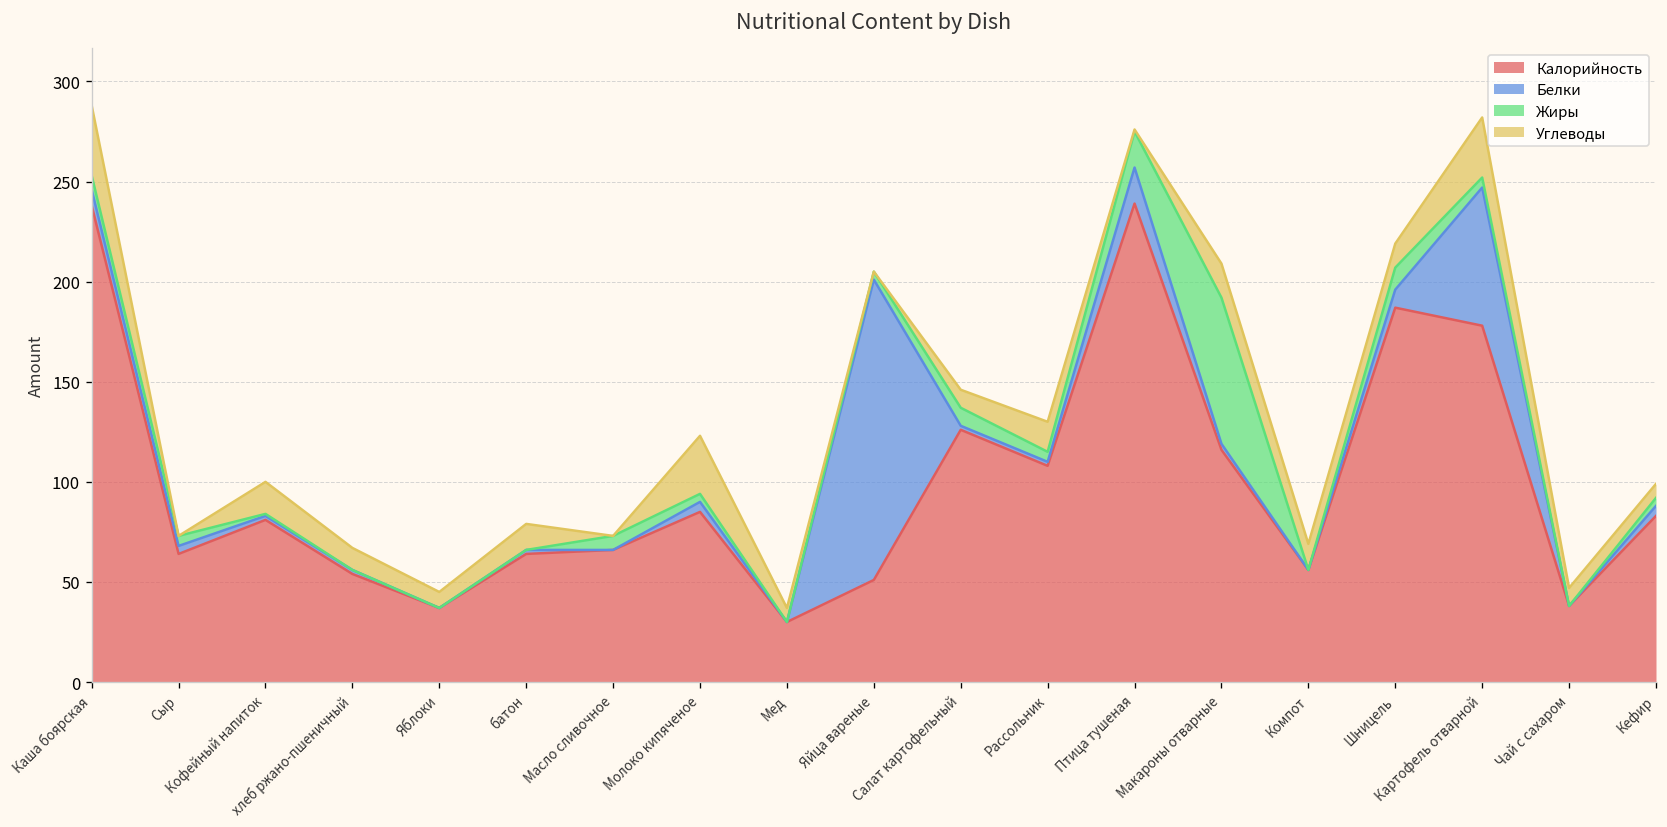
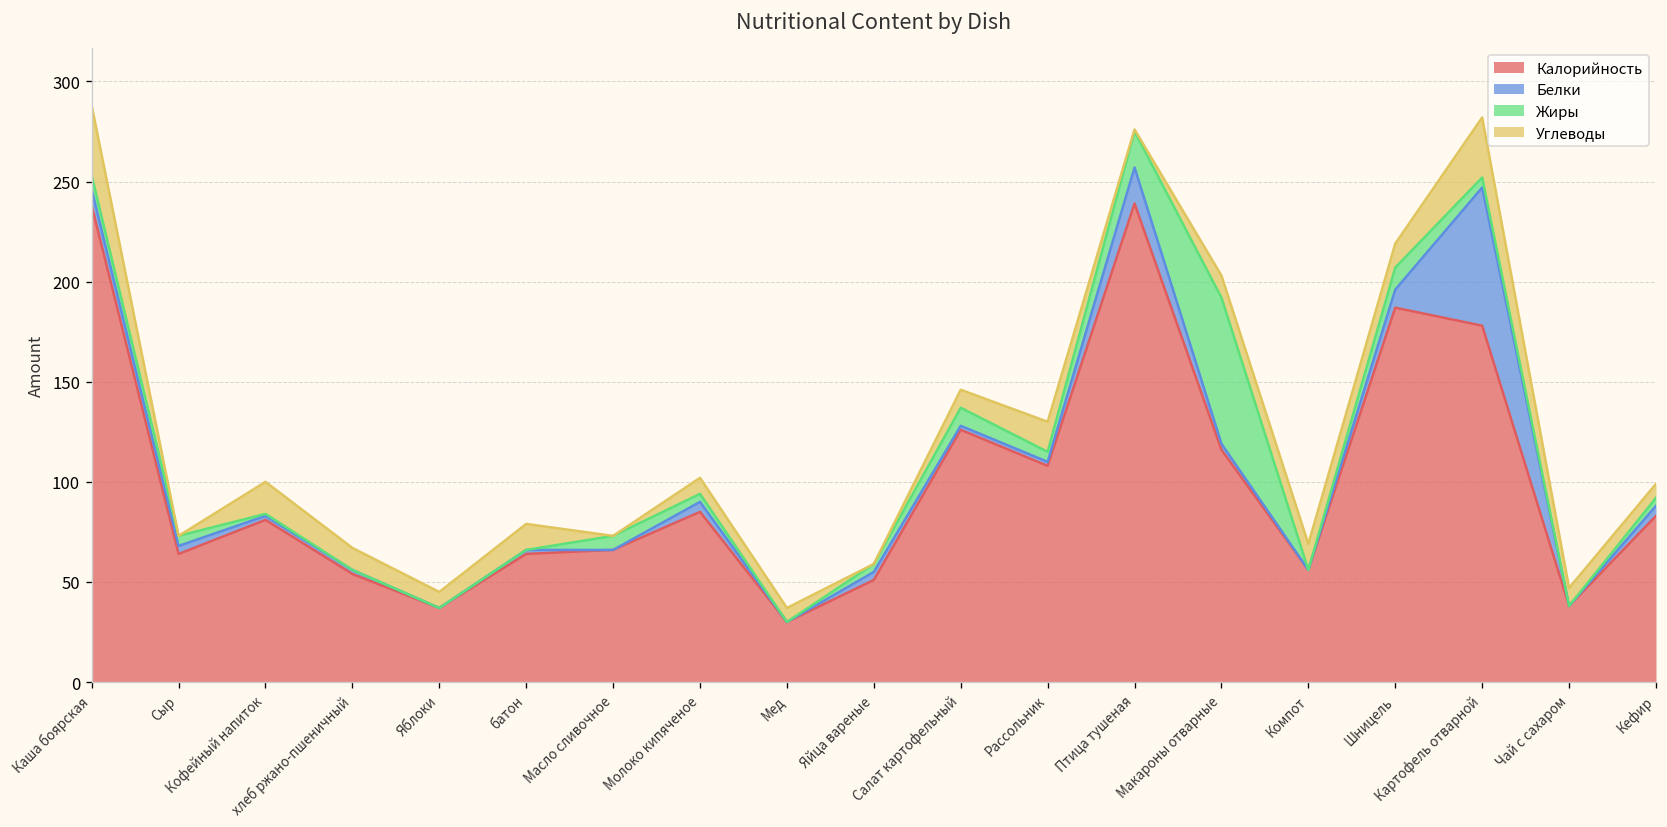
  {
    "Калорийность": {
      "Каша боярская": 238,
      "Сыр": 64,
      "Кофейный напиток": 81,
      "хлеб ржано-пшеничный": 54,
      "батон": 64,
      "Молоко кипяченое": 85,
      "Яйца вареные": 51,
      "Салат картофельный": 126,
      "Рассольник": 108,
      "Птица тушеная": 239,
      "Макароны отварные": 116,
      "Шницель": 187,
      "Картофель отварной": 178,
      "Кефир": 83
    },
    "Белки": {
      "Каша боярская": 8,
      "Сыр": 4,
      "Молоко кипяченое": 5,
-     "Яйца вареные": 150,
+     "Яйца вареные": 4,
      "Салат картофельный": 2,
      "Рассольник": 2,
      "Птица тушеная": 18,
      "Макароны отварные": 3,
      "Шницель": 9,
      "Картофель отварной": 69,
      "Кефир": 5
    },
    "Жиры": {
      "Каша боярская": 7,
      "Молоко кипяченое": 4,
      "Салат картофельный": 9,
      "Рассольник": 5,
      "Макароны отварные": 73,
      "Шницель": 11,
      "Картофель отварной": 5,
      "Кефир": 4
    },
    "Углеводы": {
      "Каша боярская": 35,
      "Кофейный напиток": 16,
      "хлеб ржано-пшеничный": 11,
      "Яблоки": 8,
      "батон": 13,
-     "Молоко кипяченое": 29,
+     "Молоко кипяченое": 8,
      "Мед": 7,
      "Салат картофельный": 9,
      "Рассольник": 15,
-     "Макароны отварные": 17,
+     "Макароны отварные": 11,
      "Компот": 13,
      "Шницель": 12,
      "Картофель отварной": 30,
      "Чай с сахаром": 9,
      "Кефир": 7
    }
  }
